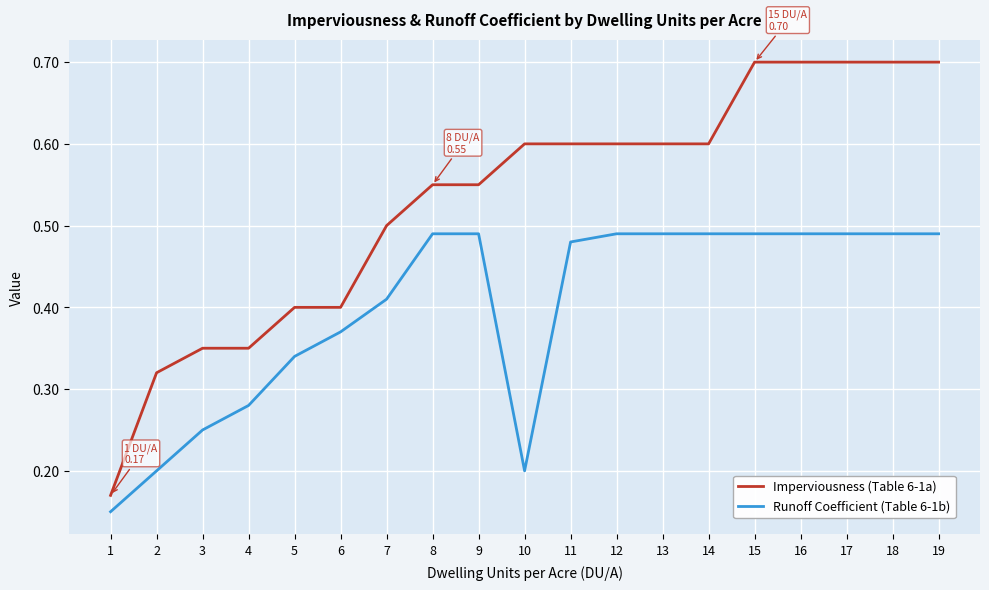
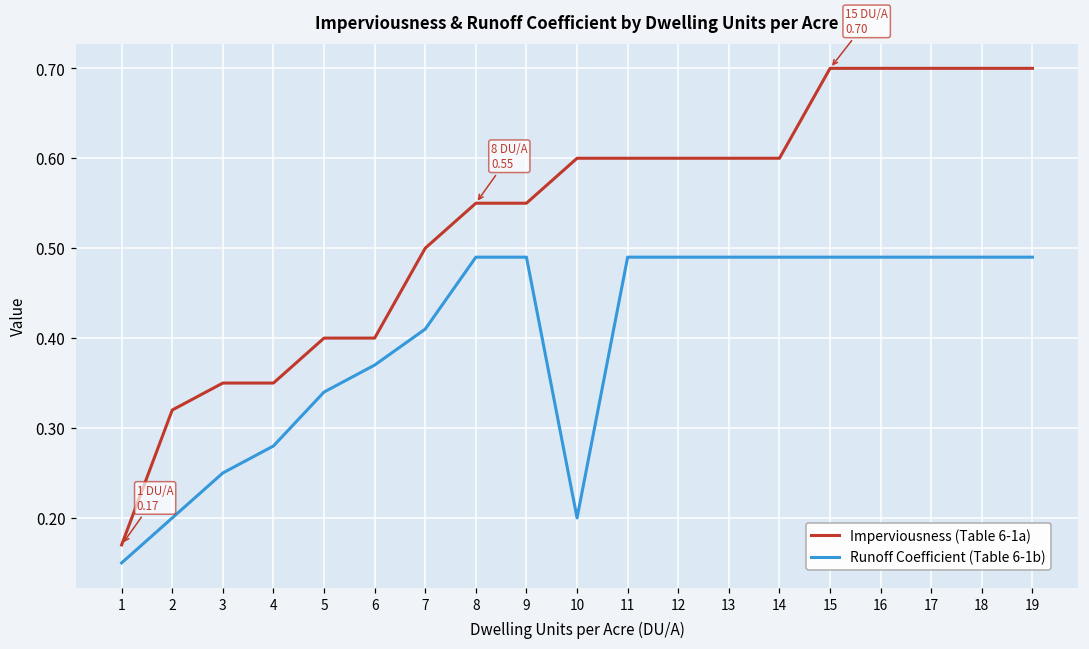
  {
    "Imperviousness (Table 6-1a)": {
      "2": 0.32,
      "3": 0.35,
      "4": 0.35,
      "5": 0.40,
      "6": 0.40,
      "7": 0.50,
      "10": 0.60,
      "11": 0.60,
      "12": 0.60,
      "13": 0.60,
      "14": 0.60,
      "17": 0.70,
      "18": 0.70,
      "19": 0.70
    },
    "Runoff Coefficient (Table 6-1b)": {
      "1": 0.15,
      "3": 0.25,
      "4": 0.28,
      "5": 0.34,
      "6": 0.37,
      "7": 0.41,
      "8": 0.49,
      "9": 0.49,
      "10": 0.20,
-     "11": 0.48,
+     "11": 0.49,
      "12": 0.49,
      "13": 0.49,
      "14": 0.49,
      "15": 0.49,
      "16": 0.49,
      "17": 0.49,
      "18": 0.49,
      "19": 0.49
    }
  }
